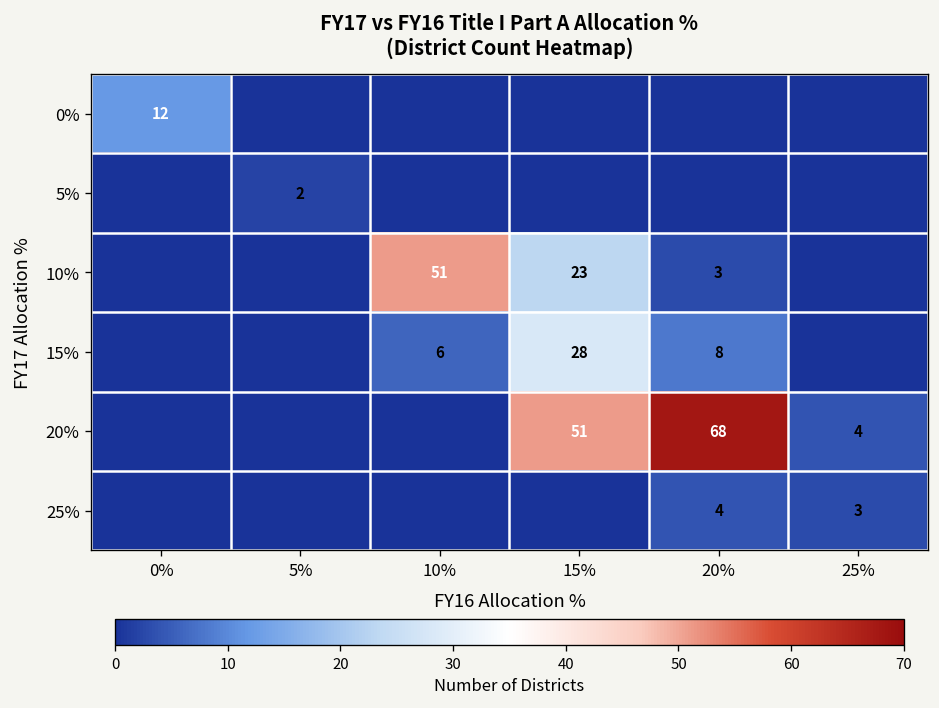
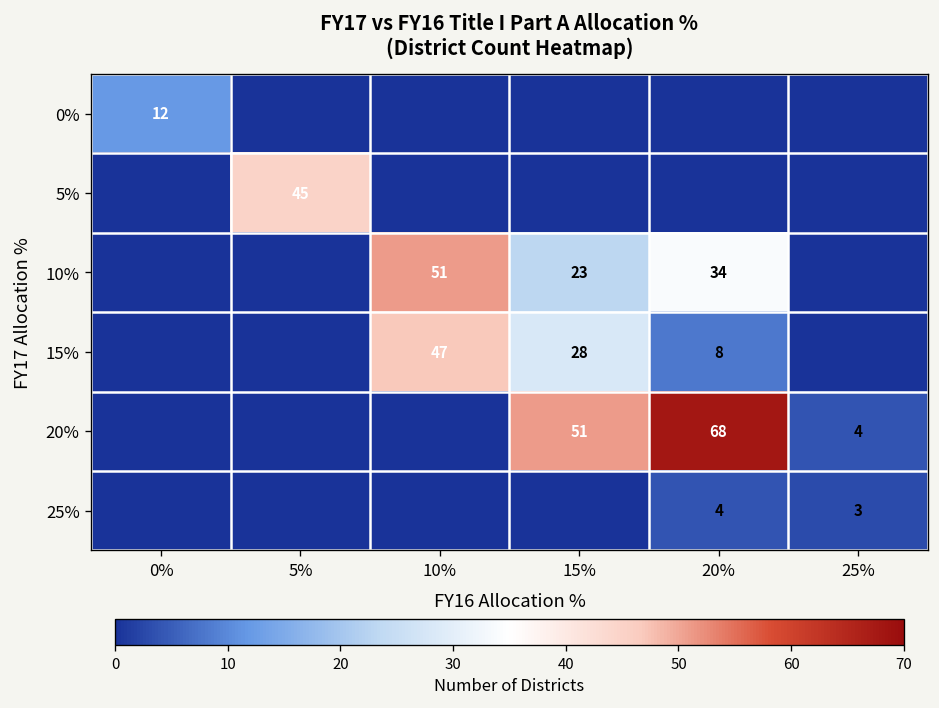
  {
    "0%": {
      "0%": 12
    },
    "5%": {
-     "5%": 2
+     "5%": 45
    },
    "10%": {
      "10%": 51,
      "15%": 23,
-     "20%": 3
+     "20%": 34
    },
    "15%": {
-     "10%": 6,
+     "10%": 47,
      "15%": 28,
      "20%": 8
    },
    "20%": {
      "15%": 51,
      "20%": 68,
      "25%": 4
    },
    "25%": {
      "20%": 4,
      "25%": 3
    }
  }
